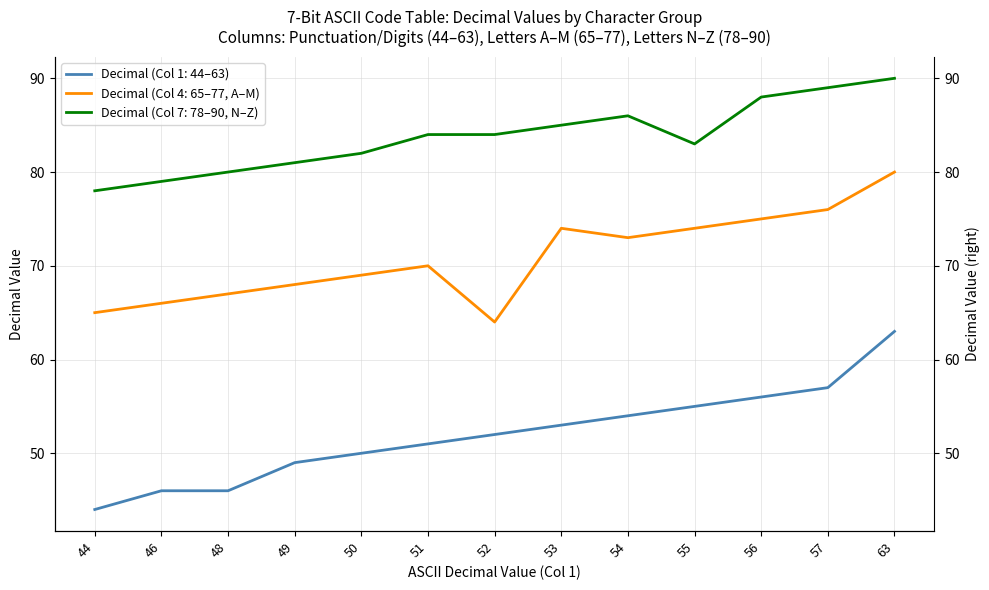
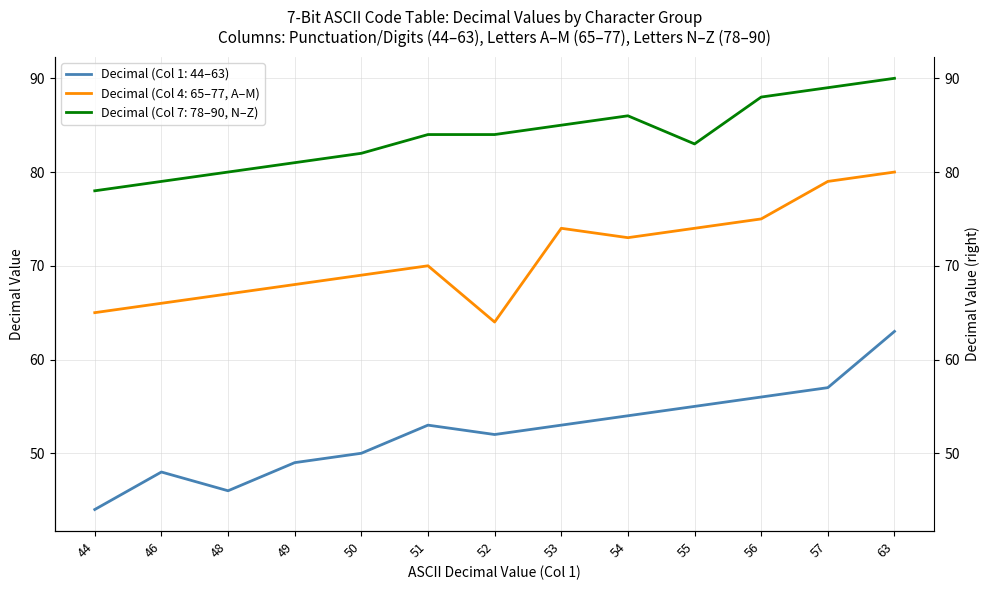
  {
    "Decimal (Col 1: 44–63)": {
      "44": 44,
-     "46": 46,
+     "46": 48,
      "48": 46,
      "49": 49,
      "50": 50,
-     "51": 51,
+     "51": 53,
      "52": 52,
      "53": 53,
      "54": 54,
      "55": 55,
      "56": 56,
      "57": 57,
      "63": 63
    },
    "Decimal (Col 4: 65–77, A–M)": {
      "44": 65,
      "46": 66,
      "48": 67,
      "49": 68,
      "50": 69,
      "51": 70,
      "52": 64,
      "53": 74,
      "54": 73,
      "55": 74,
      "56": 75,
-     "57": 76,
+     "57": 79,
      "63": 80
    },
    "Decimal (Col 7: 78–90, N–Z)": {
      "44": 78,
      "46": 79,
      "48": 80,
      "49": 81,
      "50": 82,
      "51": 84,
      "52": 84,
      "53": 85,
      "54": 86,
      "55": 83,
      "56": 88,
      "57": 89,
      "63": 90
    }
  }
